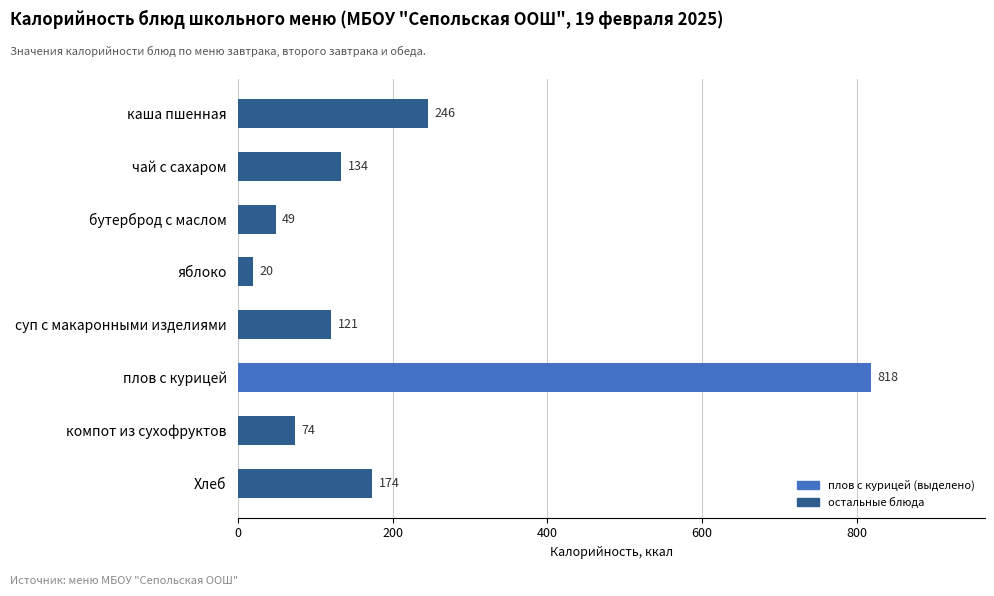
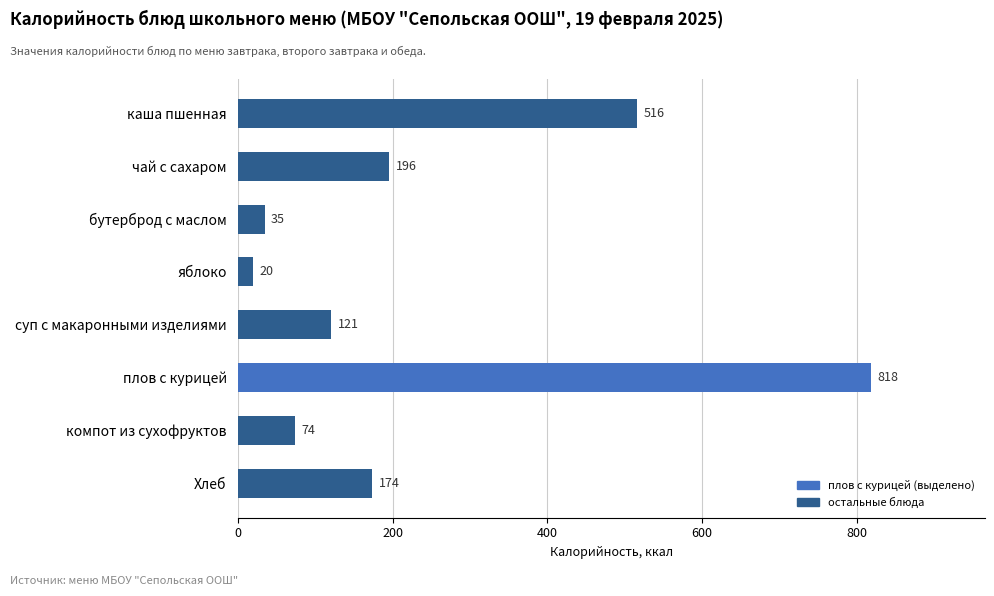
  {
-   "каша пшенная": 246,
-   "чай с сахаром": 134,
-   "бутерброд с маслом": 49,
+   "каша пшенная": 516,
+   "чай с сахаром": 196,
+   "бутерброд с маслом": 35,
    "яблоко": 20,
    "суп с макаронными изделиями": 121,
    "плов с курицей": 818,
    "компот из сухофруктов": 74,
    "Хлеб": 174
  }
